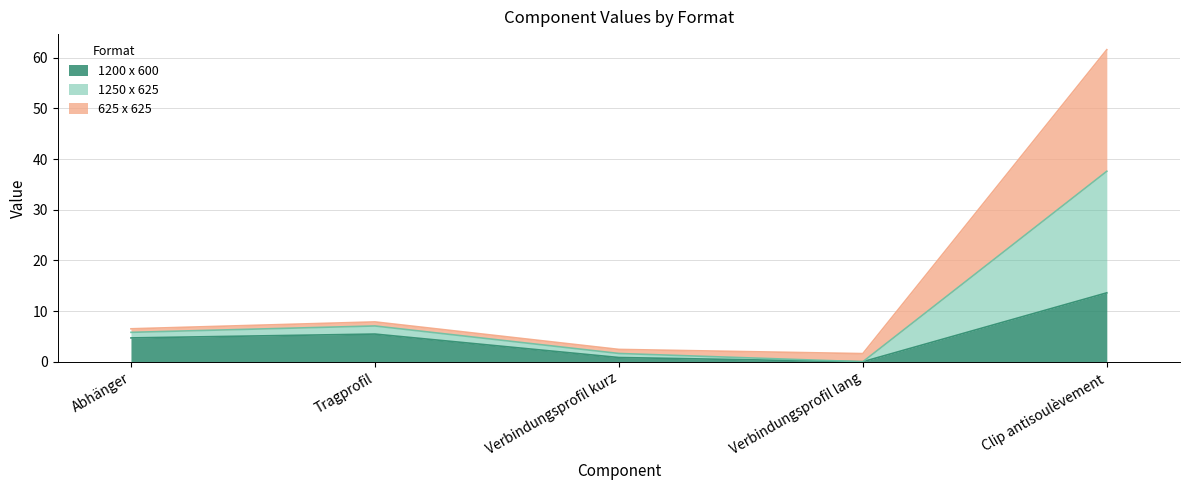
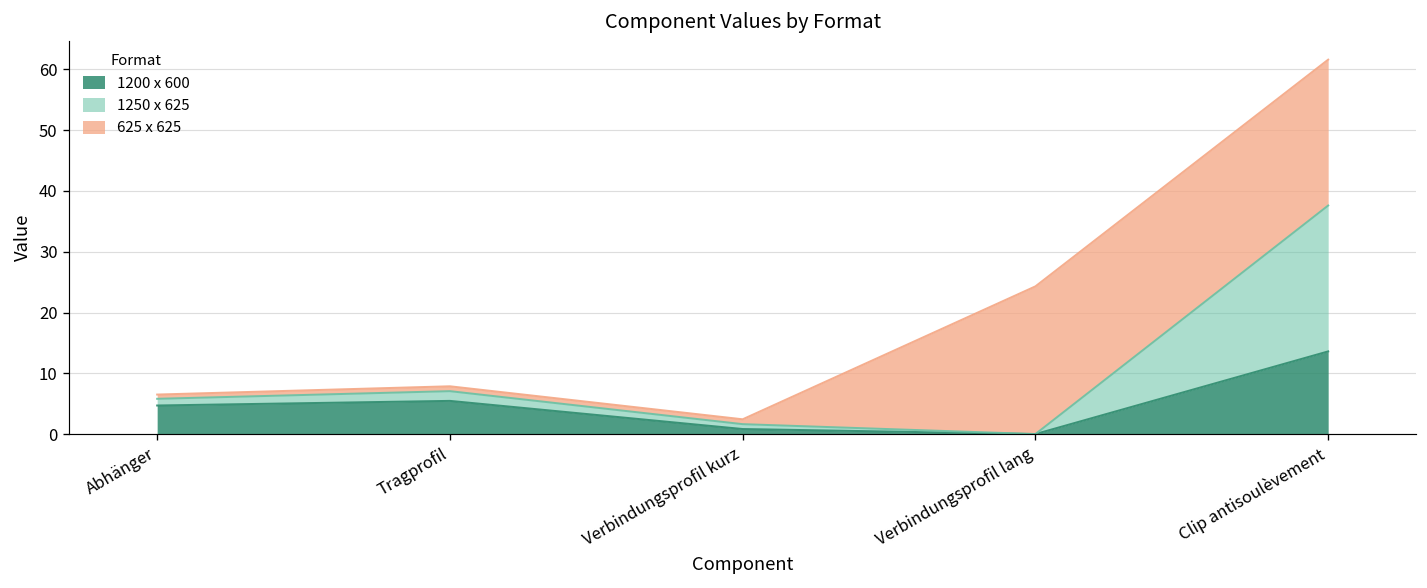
  {
    "1200 x 600": {
      "Abhänger": 5,
      "Tragprofil": 5,
      "Verbindungsprofil kurz": 1,
      "Clip antisoulèvement": 14
    },
    "1250 x 625": {
      "Abhänger": 1,
      "Tragprofil": 2,
      "Verbindungsprofil kurz": 1,
      "Clip antisoulèvement": 24
    },
    "625 x 625": {
      "Abhänger": 1,
      "Tragprofil": 1,
      "Verbindungsprofil kurz": 1,
-     "Verbindungsprofil lang": 2,
+     "Verbindungsprofil lang": 24,
      "Clip antisoulèvement": 24
    }
  }
